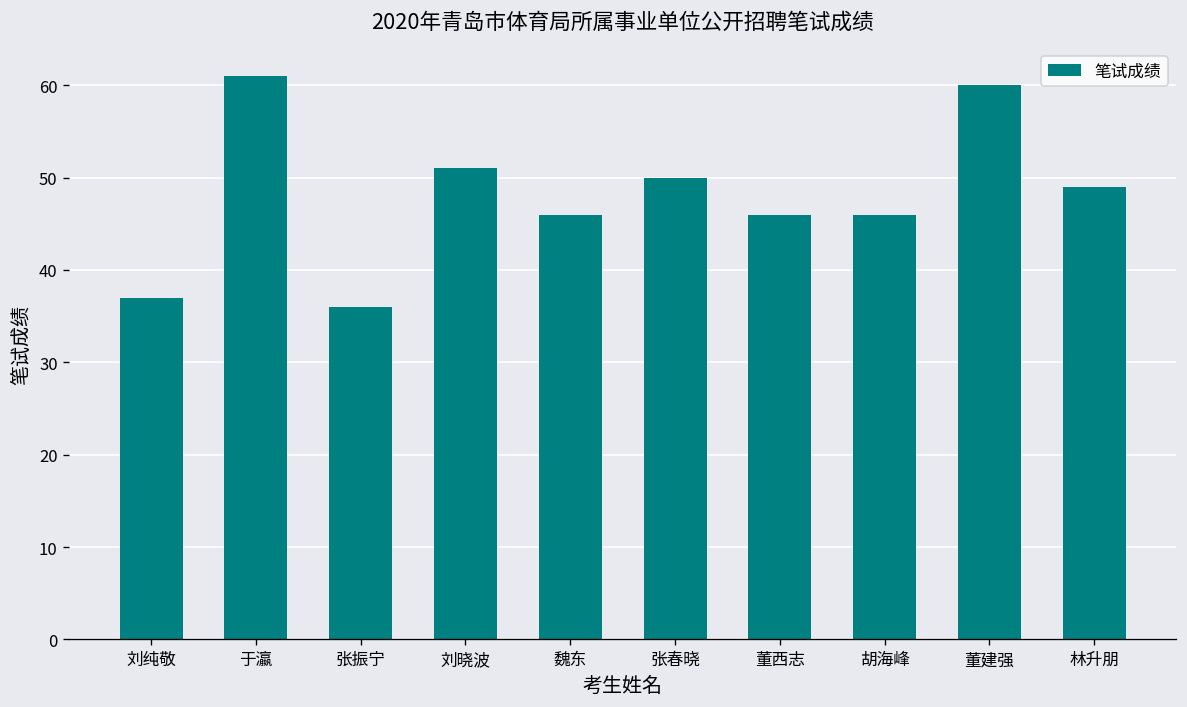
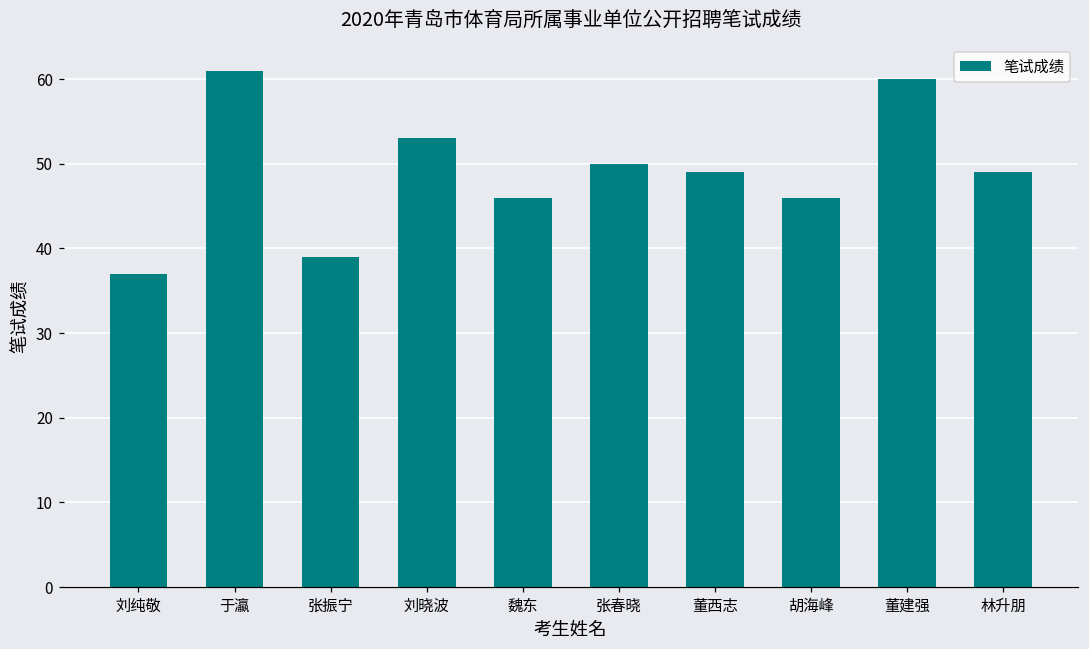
  {
    "刘纯敬": 37,
    "于瀛": 61,
-   "张振宁": 36,
-   "刘晓波": 51,
+   "张振宁": 39,
+   "刘晓波": 53,
    "魏东": 46,
    "张春晓": 50,
-   "董西志": 46,
+   "董西志": 49,
    "胡海峰": 46,
    "董建强": 60,
    "林升朋": 49
  }
